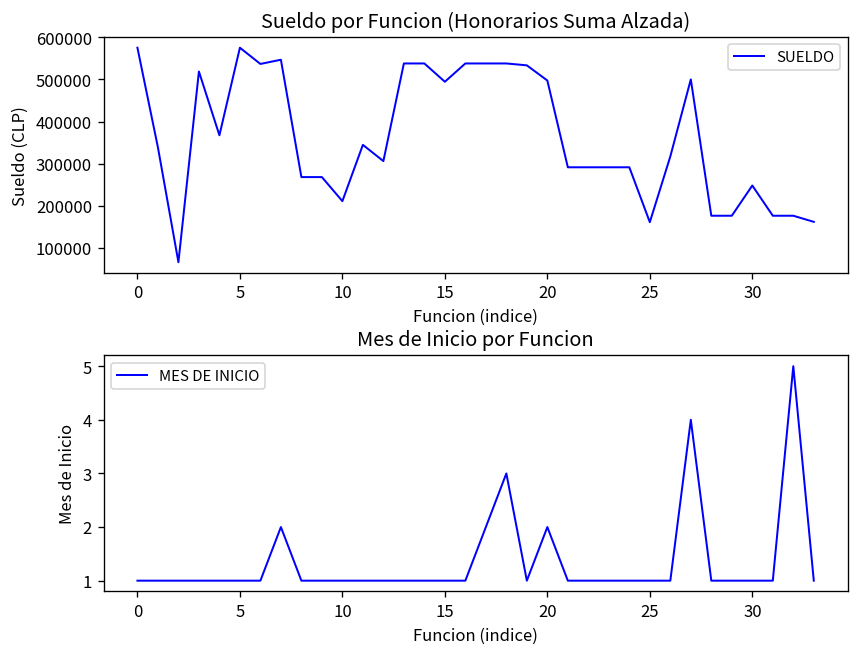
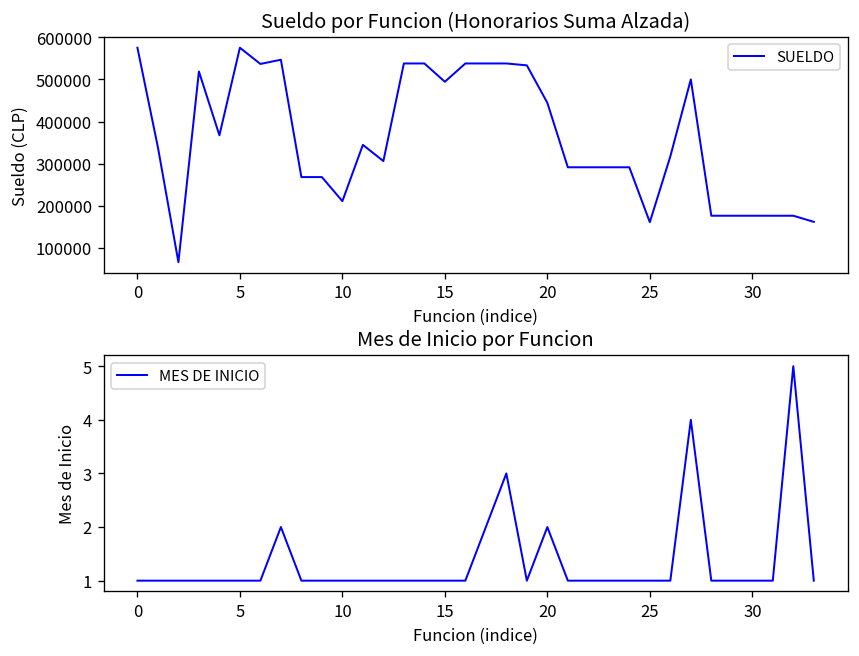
  {
    "Sueldo por Funcion (Honorarios Suma Alzada)": {
      "0": 580000,
      "5": 580000,
      "10": 210000,
      "15": 490000,
-     "20": 500000,
+     "20": 440000,
      "25": 160000,
-     "30": 250000
+     "30": 180000
    },
    "Mes de Inicio por Funcion": {
      "0": 1.0,
      "5": 1.0,
      "10": 1.0,
      "15": 1.0,
      "20": 2.0,
      "25": 1.0,
      "30": 1.0
    }
  }
